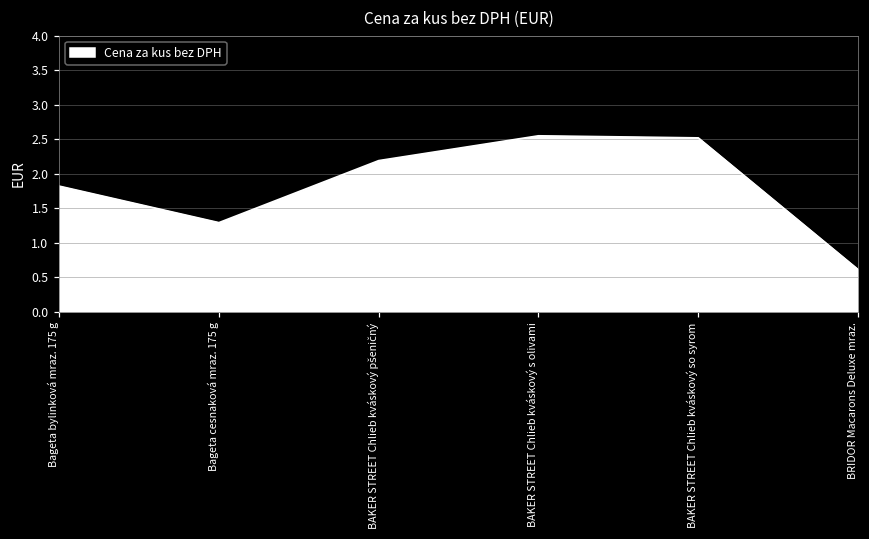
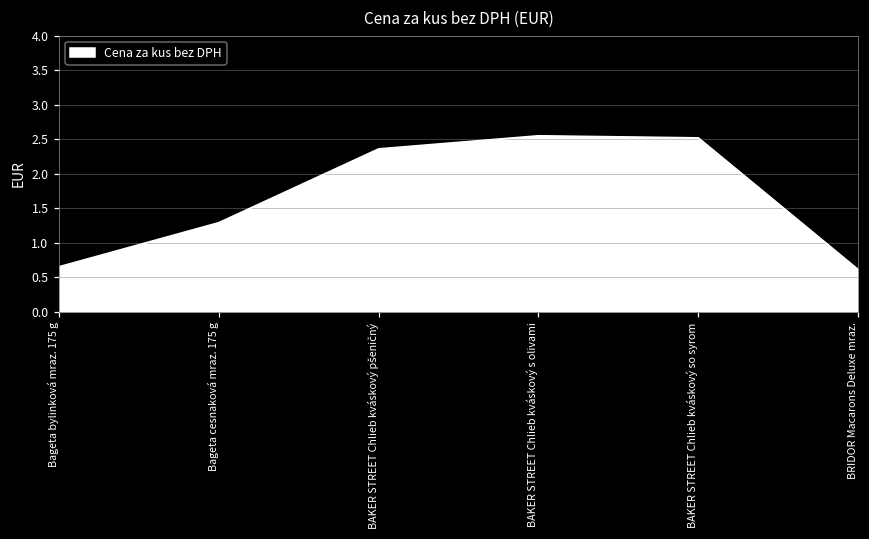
  {
-   "Bageta bylinková mraz. 175 g": 1.8,
+   "Bageta bylinková mraz. 175 g": 0.7,
    "Bageta cesnaková mraz. 175 g": 1.3,
-   "BAKER STREET Chlieb kváskový pšeničný": 2.2,
+   "BAKER STREET Chlieb kváskový pšeničný": 2.4,
    "BAKER STREET Chlieb kváskový s olivami": 2.6,
    "BAKER STREET Chlieb kváskový so syrom": 2.5,
    "BRIDOR Macarons Deluxe mraz.": 0.6
  }
